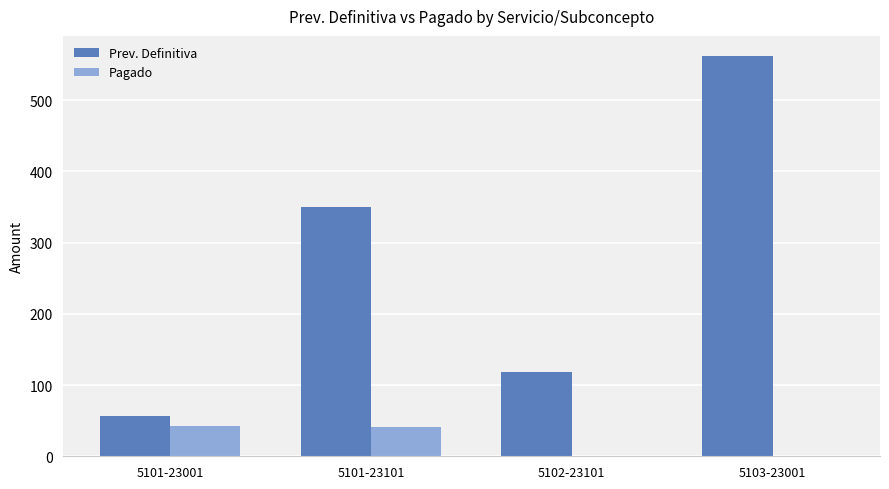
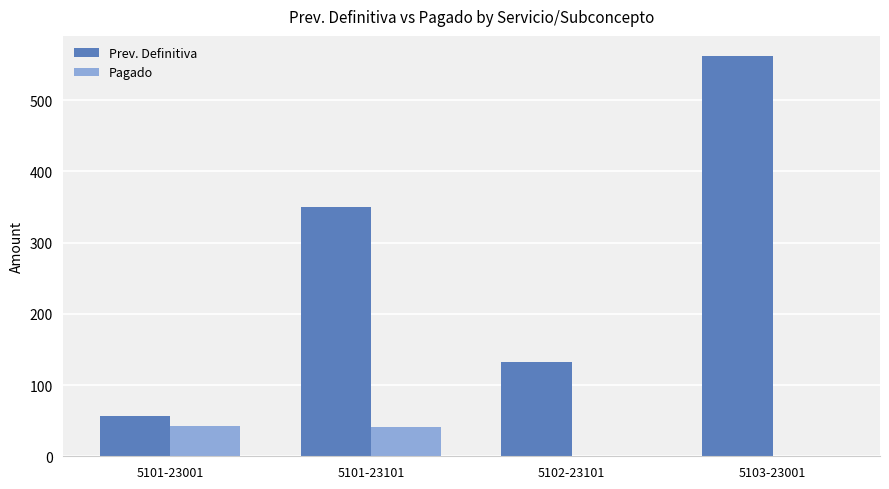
  {
    "Prev. Definitiva": {
      "5101-23001": 60,
      "5101-23101": 350,
-     "5102-23101": 120,
+     "5102-23101": 130,
      "5103-23001": 560
    },
    "Pagado": {
      "5101-23001": 40,
      "5101-23101": 40,
      "5102-23101": 0,
      "5103-23001": 0
    }
  }
